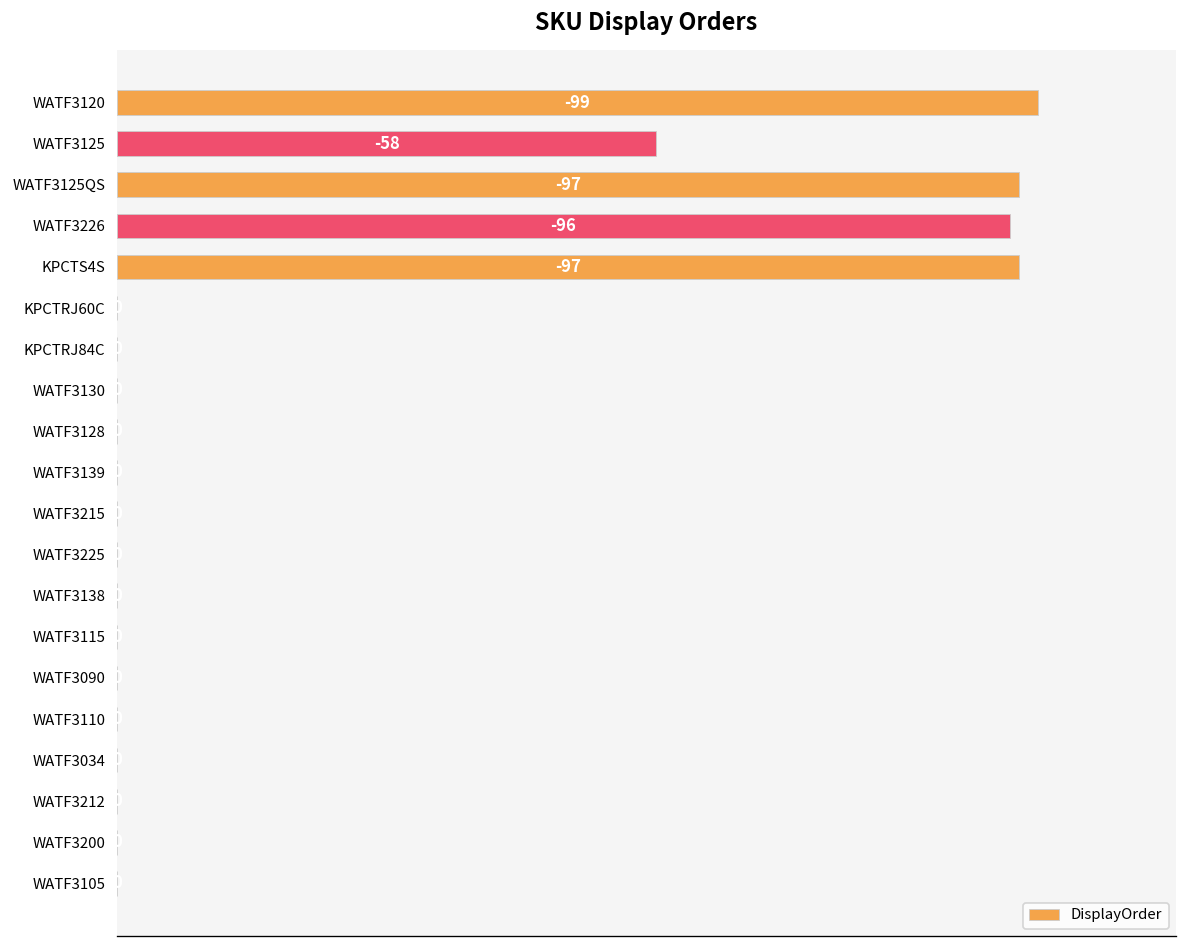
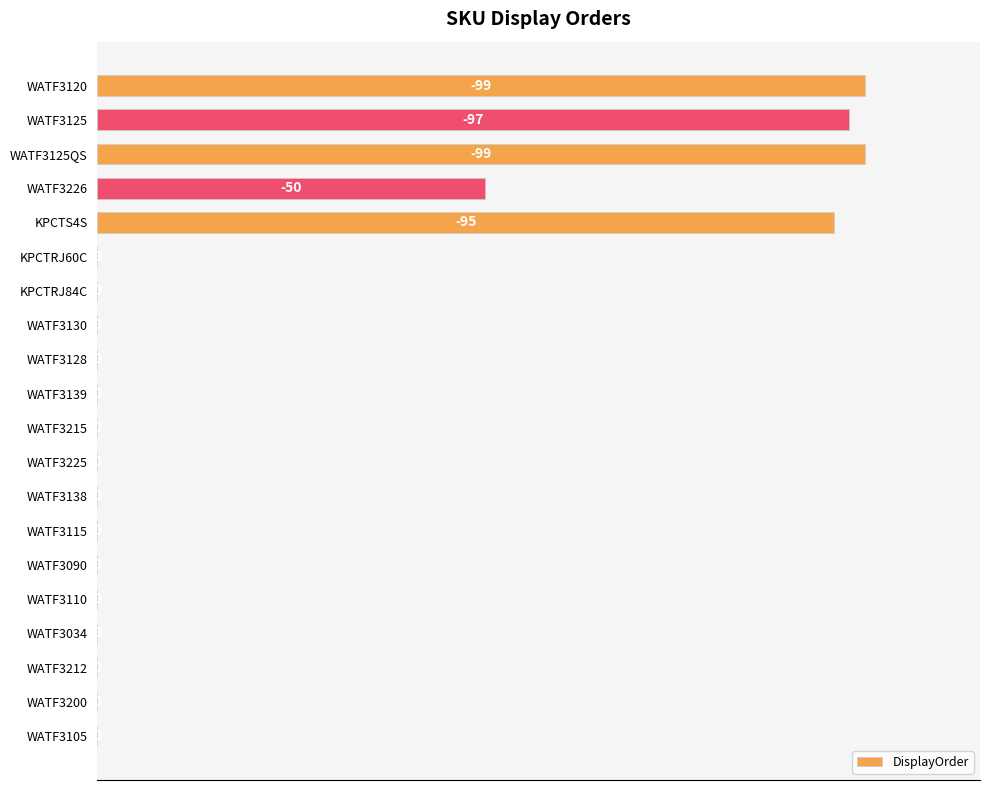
  {
-   "WATF3125": -58,
-   "WATF3125QS": -97,
-   "WATF3226": -96,
-   "KPCTS4S": -97
+   "WATF3125": -97,
+   "WATF3125QS": -99,
+   "WATF3226": -50,
+   "KPCTS4S": -95
  }
